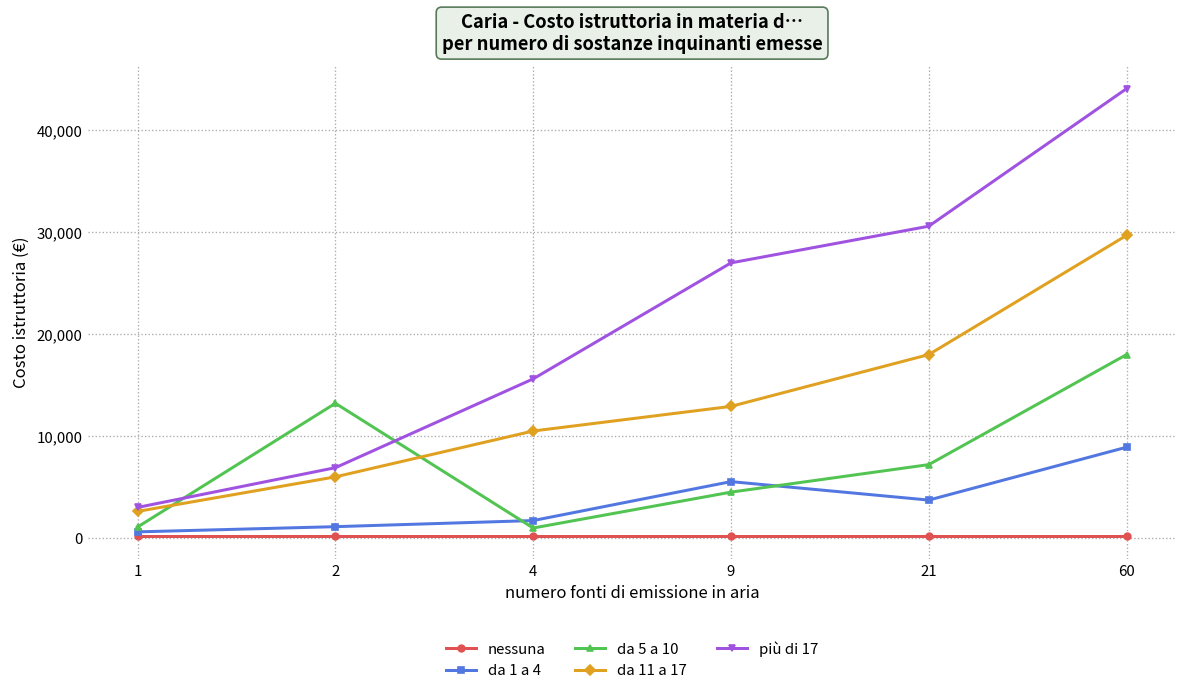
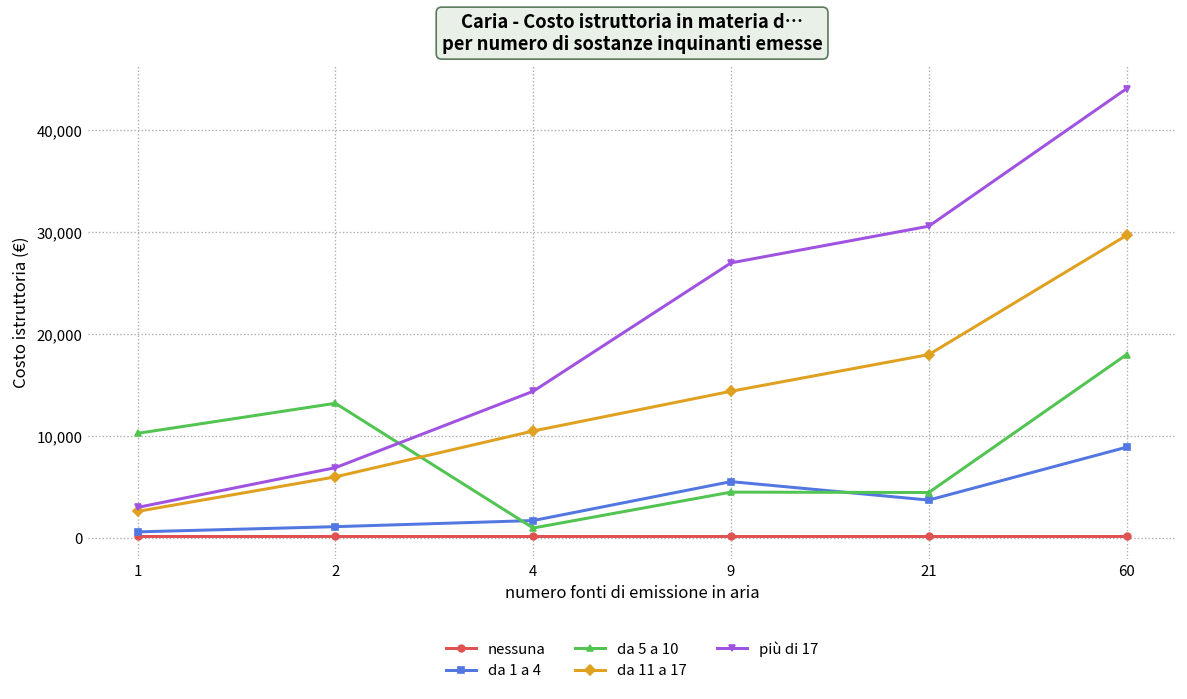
  {
    "nessuna": {
      "1": "0",
      "2": "0",
      "4": "0",
      "9": "0",
      "21": "0",
      "60": "0"
    },
    "da 1 a 4": {
      "1": "1,000",
      "2": "1,000",
      "4": "2,000",
      "9": "6,000",
      "21": "4,000",
      "60": "9,000"
    },
    "da 5 a 10": {
-     "1": "1,000",
+     "1": "10,000",
      "2": "13,000",
      "4": "1,000",
      "9": "5,000",
-     "21": "7,000",
+     "21": "4,000",
      "60": "18,000"
    },
    "da 11 a 17": {
      "1": "3,000",
      "2": "6,000",
      "4": "11,000",
-     "9": "13,000",
+     "9": "14,000",
      "21": "18,000",
      "60": "30,000"
    },
    "più di 17": {
      "1": "3,000",
      "2": "7,000",
-     "4": "16,000",
+     "4": "14,000",
      "9": "27,000",
      "21": "31,000",
      "60": "44,000"
    }
  }
